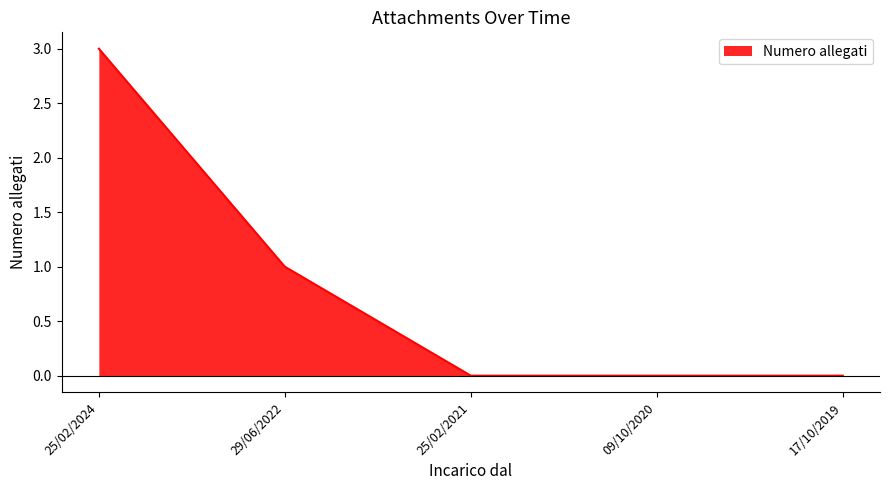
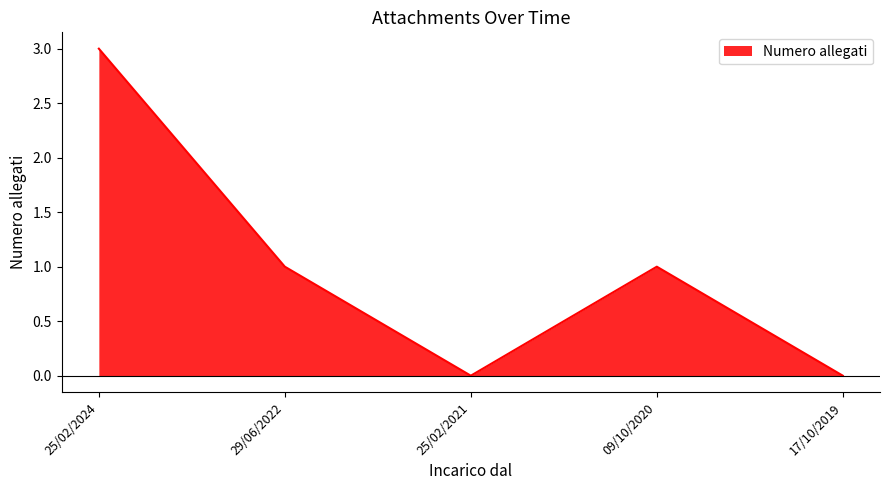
  {
    "25/02/2024": 3,
    "29/06/2022": 1,
    "25/02/2021": 0,
-   "09/10/2020": 0,
+   "09/10/2020": 1,
    "17/10/2019": 0
  }
